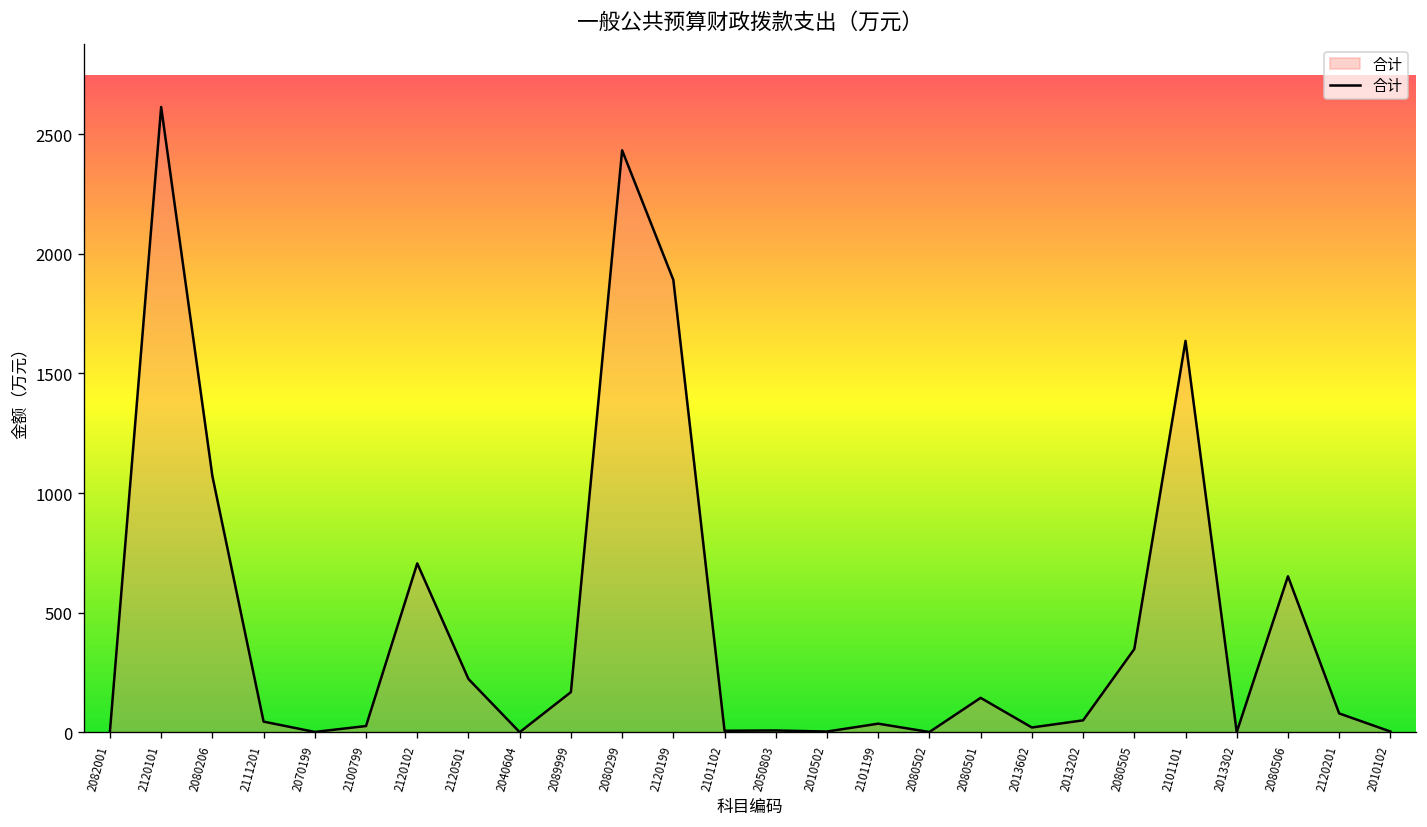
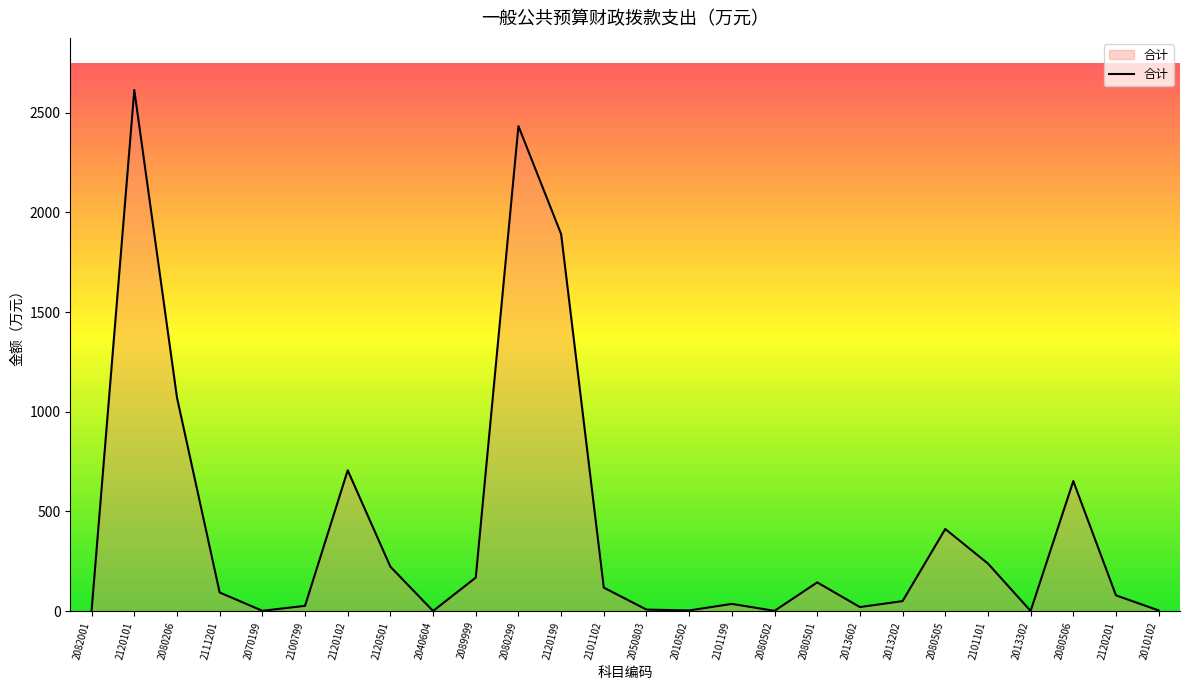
  {
    "2082001": 0,
    "2120101": 2610,
    "2080206": 1070,
-   "2111201": 40,
+   "2111201": 90,
    "2070199": 0,
    "2100799": 30,
    "2120102": 710,
    "2120501": 220,
    "2040604": 0,
    "2089999": 170,
    "2080299": 2430,
    "2120199": 1890,
-   "2101102": 10,
+   "2101102": 120,
    "2050803": 10,
    "2010502": 0,
    "2101199": 40,
    "2080502": 0,
    "2080501": 140,
    "2013602": 20,
    "2013202": 50,
-   "2080505": 350,
-   "2101101": 1640,
+   "2080505": 410,
+   "2101101": 240,
    "2013302": 0,
    "2080506": 650,
    "2120201": 80,
    "2010102": 0
  }
